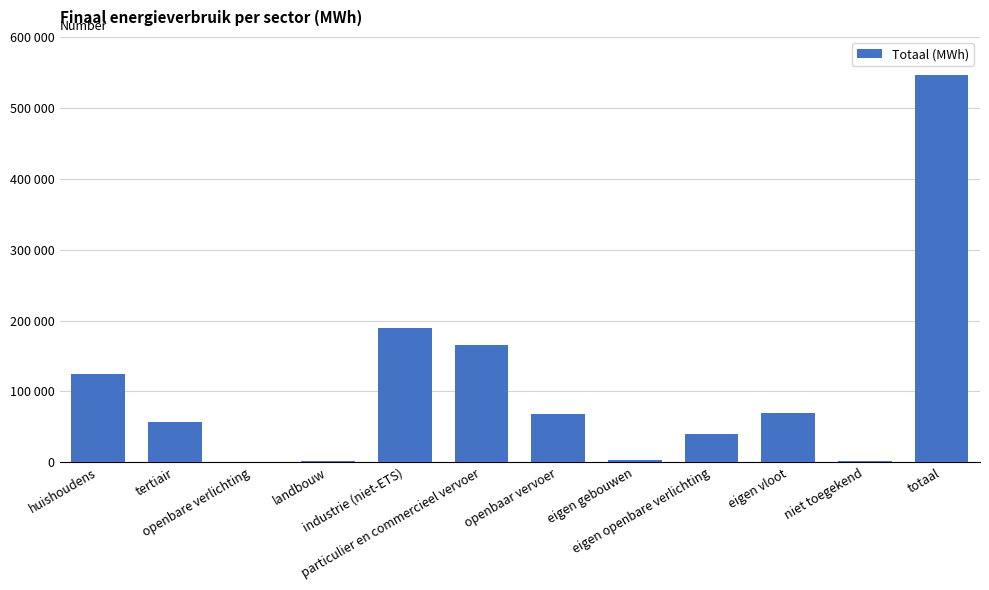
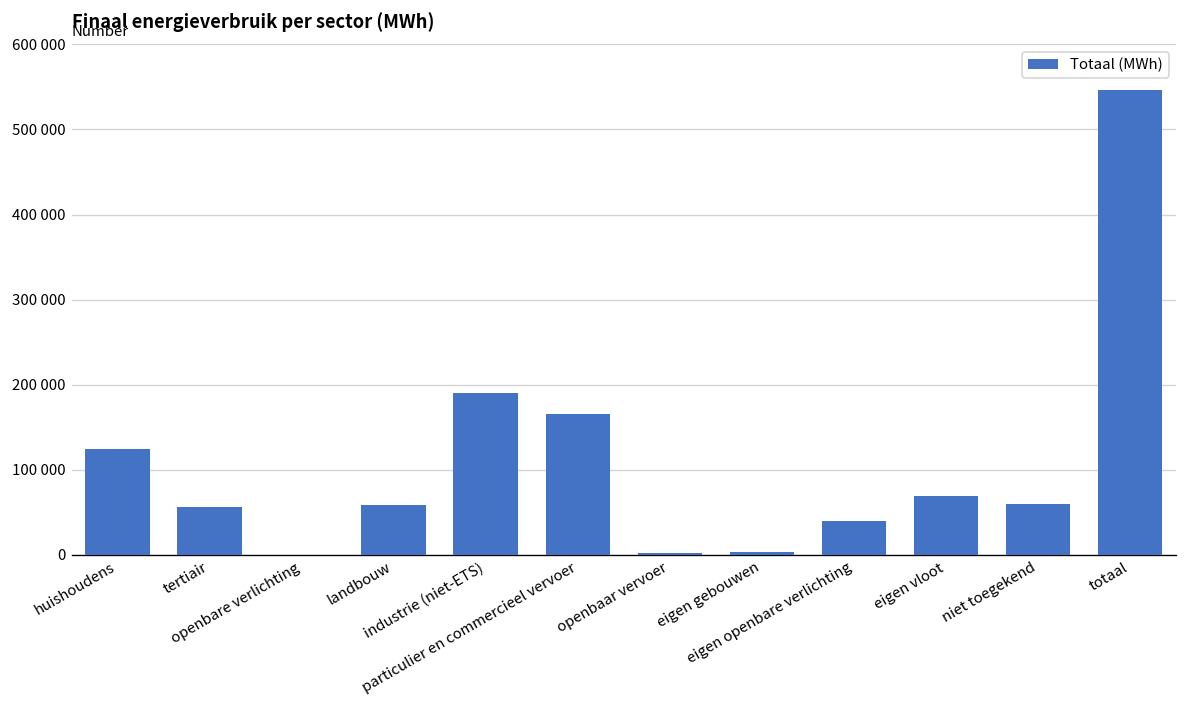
  {
    "huishoudens": 120000,
    "tertiair": 60000,
    "openbare verlichting": 0,
-   "landbouw": 0,
+   "landbouw": 60000,
    "industrie (niet-ETS)": 190000,
    "particulier en commercieel vervoer": 170000,
-   "openbaar vervoer": 70000,
+   "openbaar vervoer": 0,
    "eigen gebouwen": 0,
    "eigen openbare verlichting": 40000,
    "eigen vloot": 70000,
-   "niet toegekend": 0,
+   "niet toegekend": 60000,
    "totaal": 550000
  }
